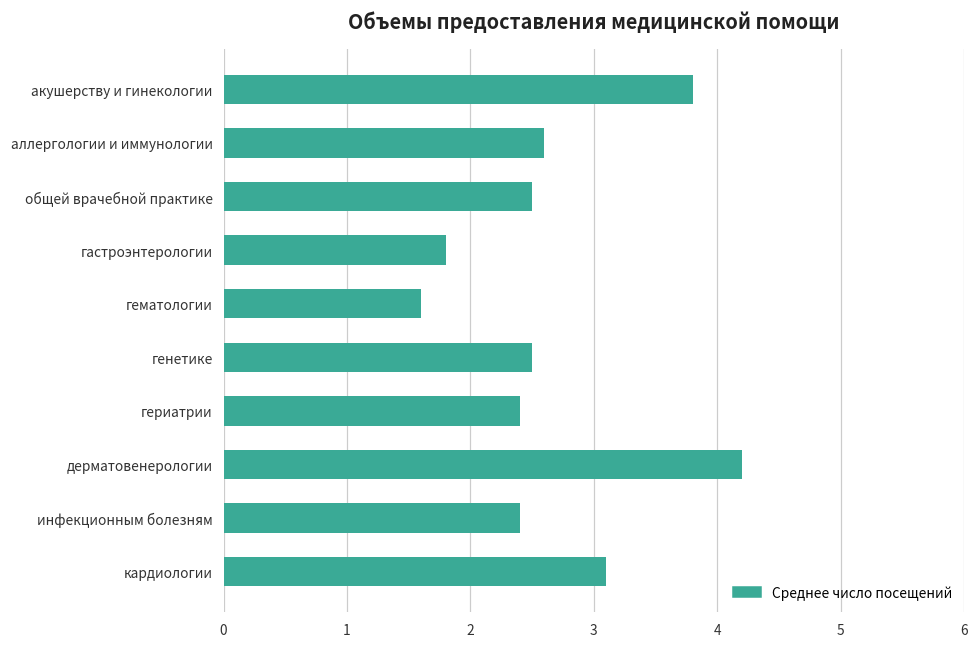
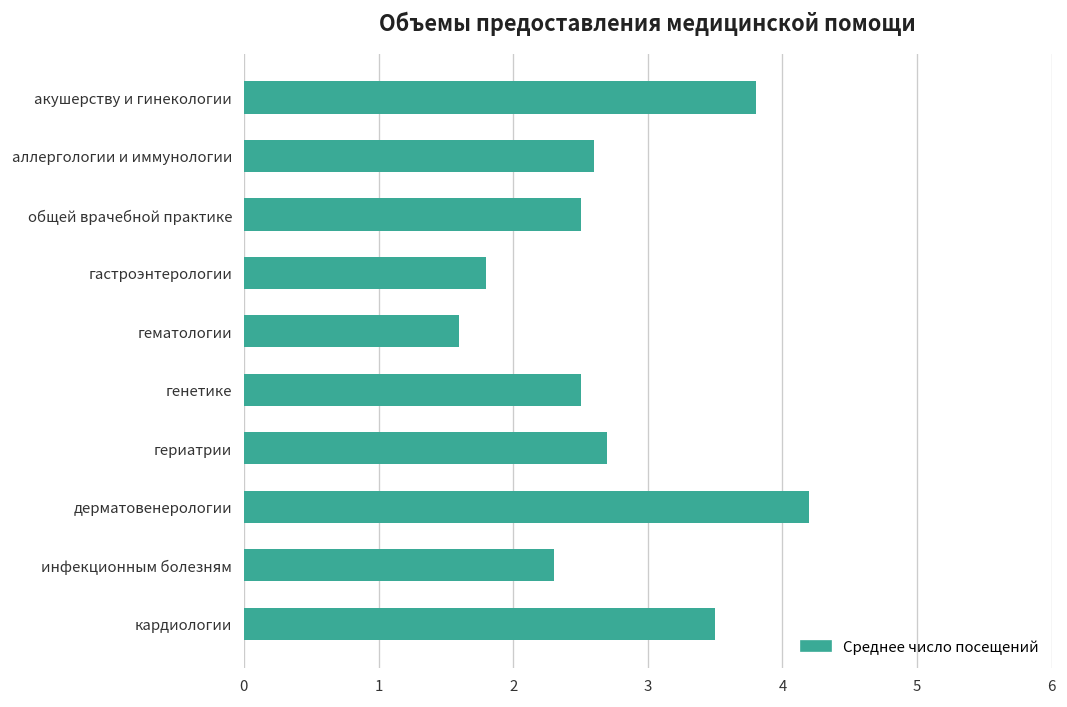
  {
    "акушерству и гинекологии": 3.8,
    "аллергологии и иммунологии": 2.6,
    "общей врачебной практике": 2.5,
    "гастроэнтерологии": 1.8,
    "гематологии": 1.6,
    "генетике": 2.5,
-   "гериатрии": 2.4,
+   "гериатрии": 2.7,
    "дерматовенерологии": 4.2,
-   "инфекционным болезням": 2.4,
-   "кардиологии": 3.1
+   "инфекционным болезням": 2.3,
+   "кардиологии": 3.5
  }
